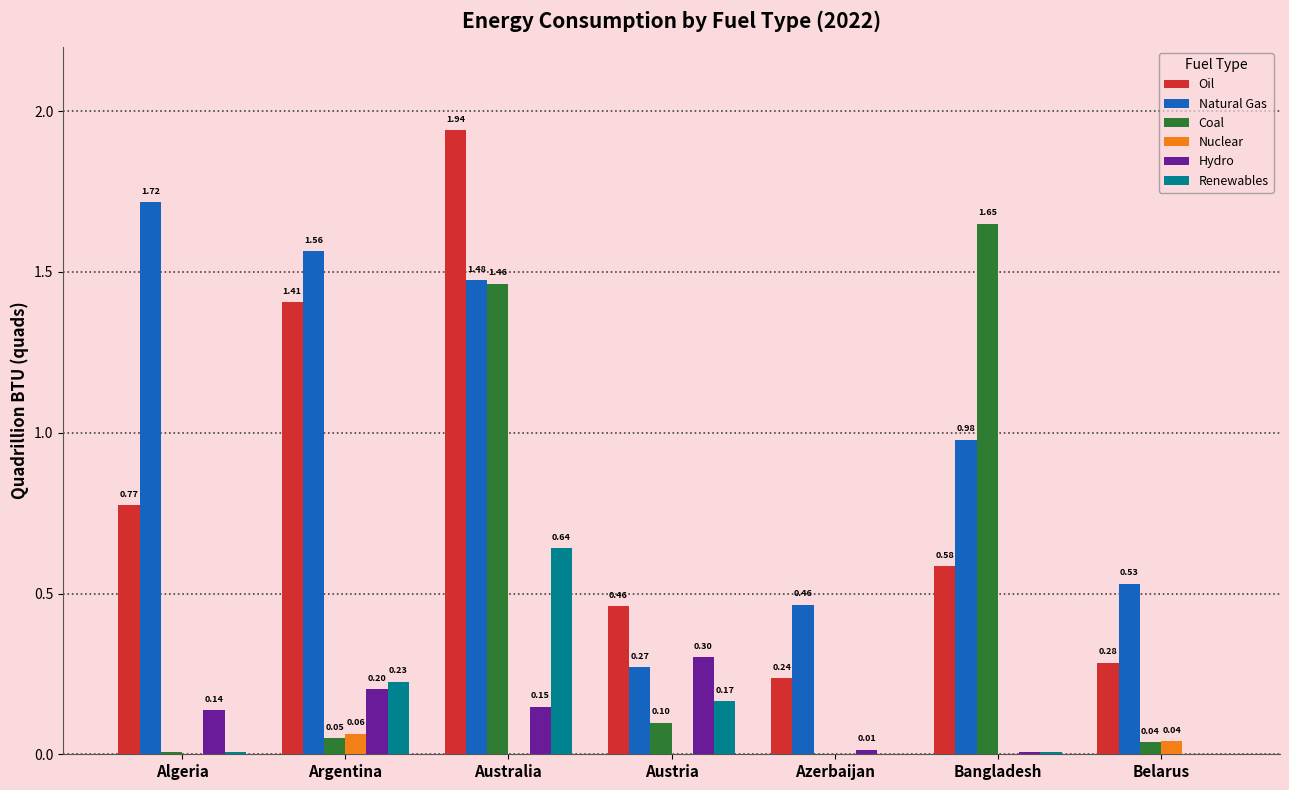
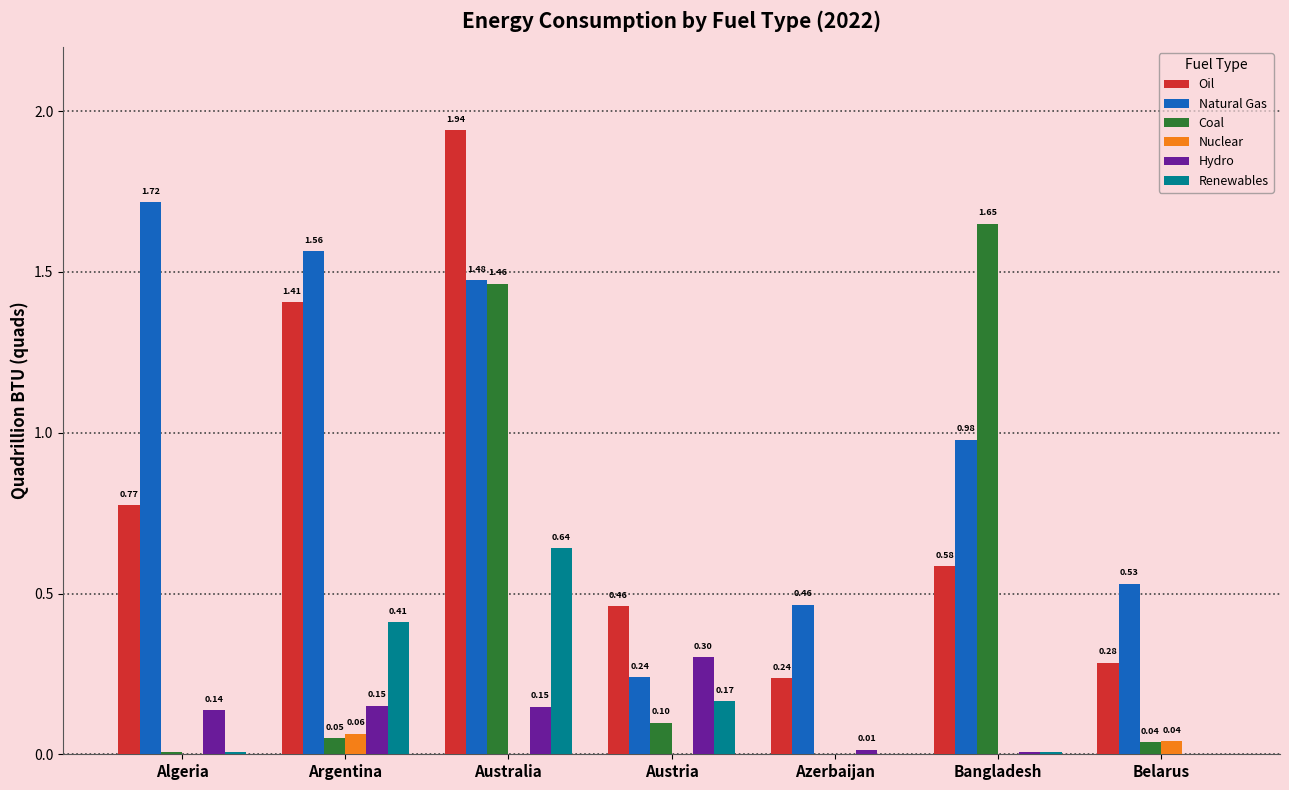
  {
    "Oil": {
      "Algeria": 0.77,
      "Argentina": 1.41,
      "Australia": 1.94,
      "Austria": 0.46,
      "Azerbaijan": 0.24,
      "Bangladesh": 0.58,
      "Belarus": 0.28
    },
    "Natural Gas": {
      "Algeria": 1.72,
      "Argentina": 1.56,
      "Australia": 1.48,
-     "Austria": 0.27,
+     "Austria": 0.24,
      "Azerbaijan": 0.46,
      "Bangladesh": 0.98,
      "Belarus": 0.53
    },
    "Coal": {
      "Argentina": 0.05,
      "Australia": 1.46,
      "Austria": 0.10,
      "Bangladesh": 1.65,
      "Belarus": 0.04
    },
    "Nuclear": {
      "Argentina": 0.06,
      "Belarus": 0.04
    },
    "Hydro": {
      "Algeria": 0.14,
-     "Argentina": 0.20,
+     "Argentina": 0.15,
      "Australia": 0.15,
      "Austria": 0.30,
      "Azerbaijan": 0.01
    },
    "Renewables": {
-     "Argentina": 0.23,
+     "Argentina": 0.41,
      "Australia": 0.64,
      "Austria": 0.17
    }
  }
